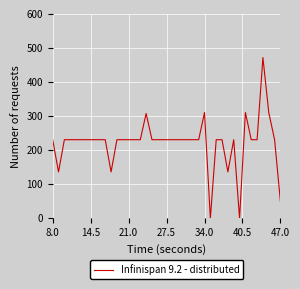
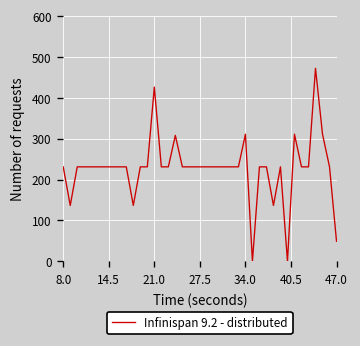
  {
    "8.0": 230,
-   "21.0": 230,
+   "21.0": 430,
    "34.0": 310,
    "47.0": 50
  }
